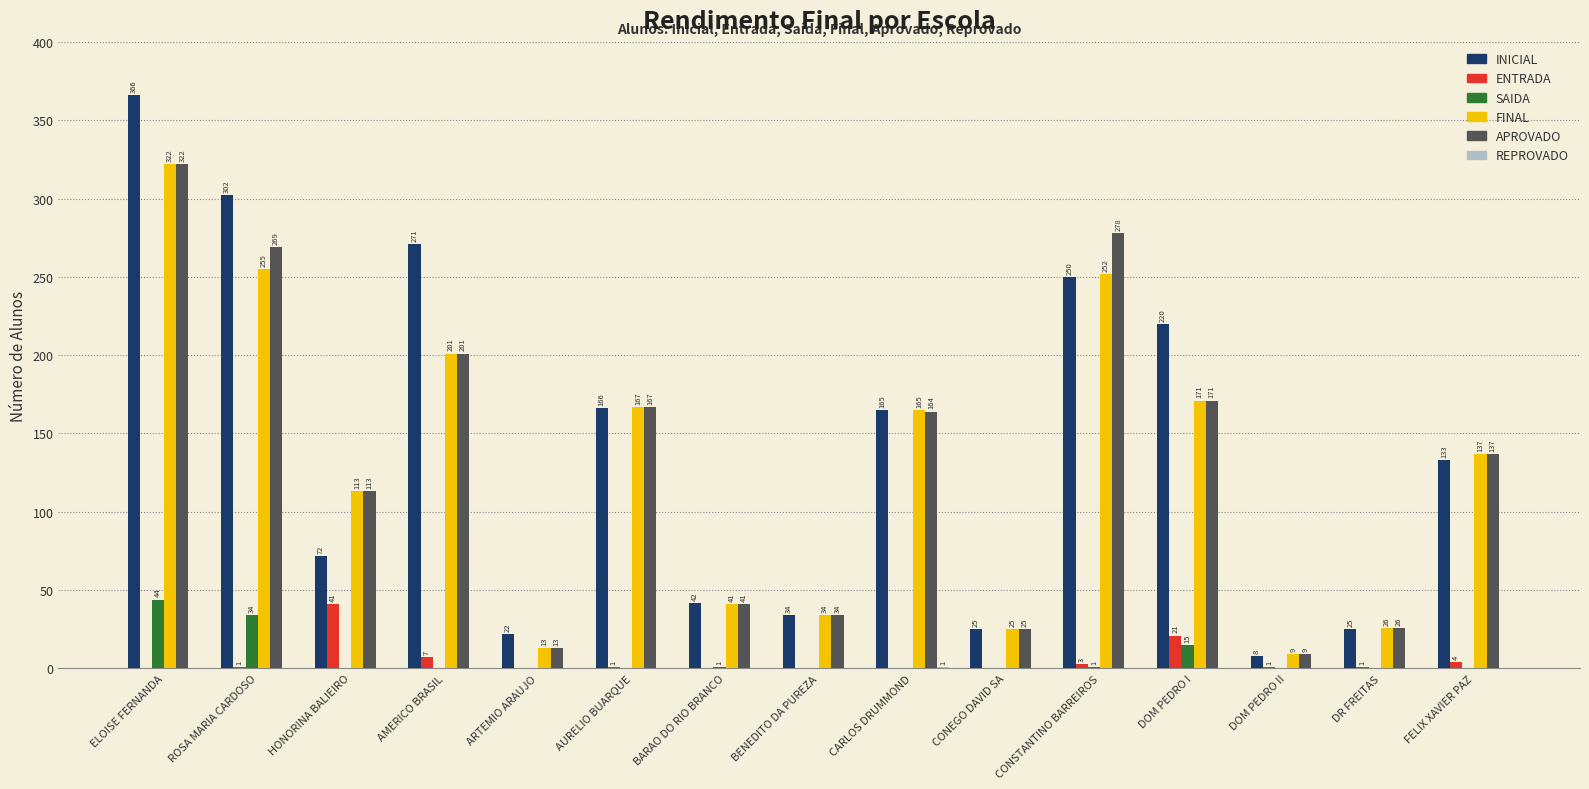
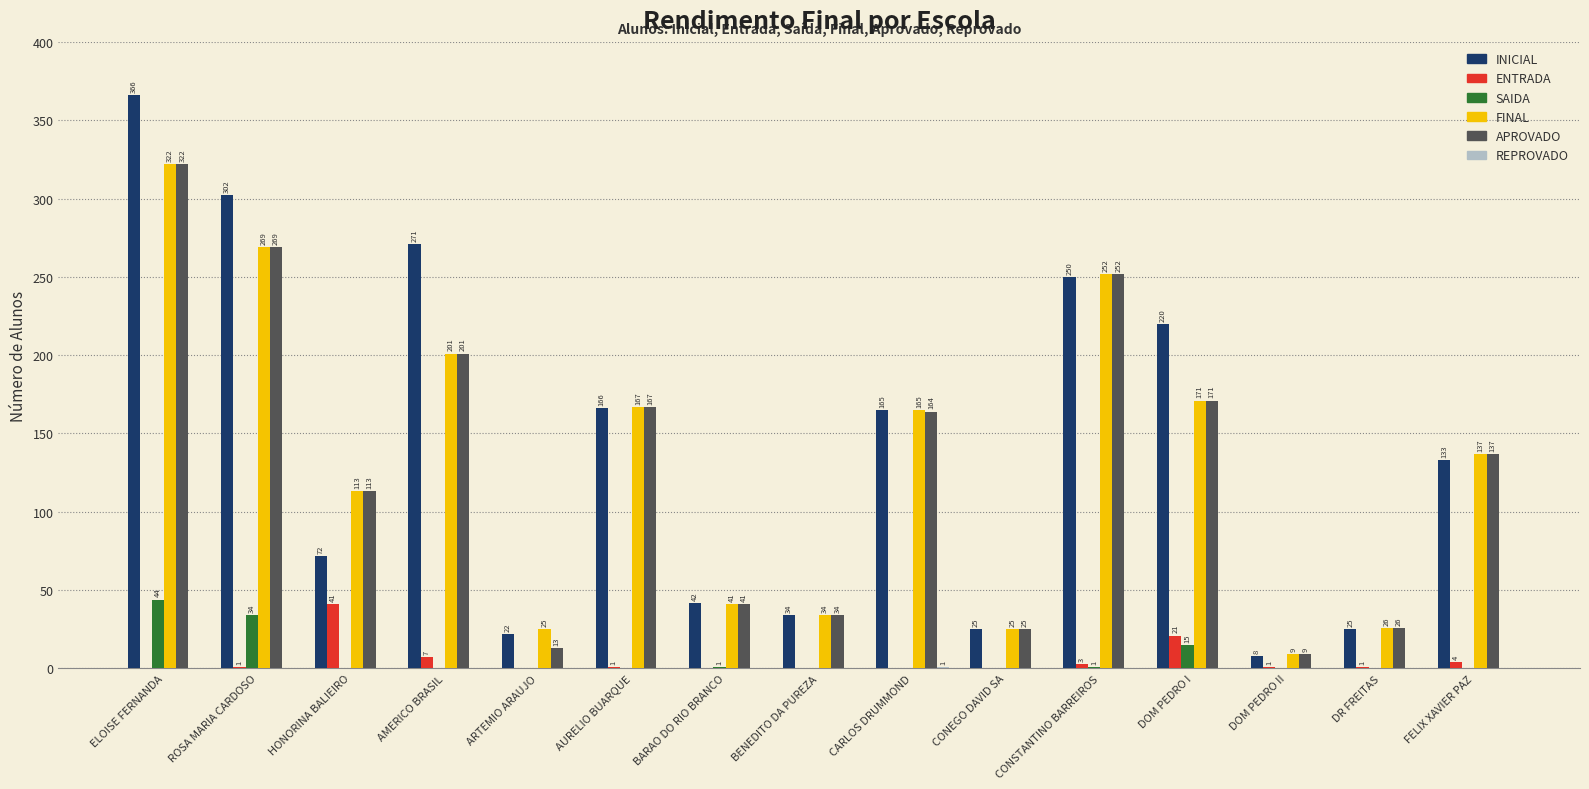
  {
    "INICIAL": {
      "ELOISE FERNANDA": 366,
      "ROSA MARIA CARDOSO": 302,
      "HONORINA BALIEIRO": 72,
      "AMERICO BRASIL": 271,
      "ARTEMIO ARAUJO": 22,
      "AURELIO BUARQUE": 166,
      "BARAO DO RIO BRANCO": 42,
      "BENEDITO DA PUREZA": 34,
      "CARLOS DRUMMOND": 165,
      "CONEGO DAVID SA": 25,
      "CONSTANTINO BARREIROS": 250,
      "DOM PEDRO I": 220,
      "DOM PEDRO II": 8,
      "DR FREITAS": 25,
      "FELIX XAVIER PAZ": 133
    },
    "ENTRADA": {
      "ROSA MARIA CARDOSO": 1,
      "HONORINA BALIEIRO": 41,
      "AMERICO BRASIL": 7,
      "AURELIO BUARQUE": 1,
      "CONSTANTINO BARREIROS": 3,
      "DOM PEDRO I": 21,
      "DOM PEDRO II": 1,
      "DR FREITAS": 1,
      "FELIX XAVIER PAZ": 4
    },
    "SAIDA": {
      "ELOISE FERNANDA": 44,
      "ROSA MARIA CARDOSO": 34,
      "BARAO DO RIO BRANCO": 1,
      "CONSTANTINO BARREIROS": 1,
      "DOM PEDRO I": 15
    },
    "FINAL": {
      "ELOISE FERNANDA": 322,
-     "ROSA MARIA CARDOSO": 255,
+     "ROSA MARIA CARDOSO": 269,
      "HONORINA BALIEIRO": 113,
      "AMERICO BRASIL": 201,
-     "ARTEMIO ARAUJO": 13,
+     "ARTEMIO ARAUJO": 25,
      "AURELIO BUARQUE": 167,
      "BARAO DO RIO BRANCO": 41,
      "BENEDITO DA PUREZA": 34,
      "CARLOS DRUMMOND": 165,
      "CONEGO DAVID SA": 25,
      "CONSTANTINO BARREIROS": 252,
      "DOM PEDRO I": 171,
      "DOM PEDRO II": 9,
      "DR FREITAS": 26,
      "FELIX XAVIER PAZ": 137
    },
    "APROVADO": {
      "ELOISE FERNANDA": 322,
      "ROSA MARIA CARDOSO": 269,
      "HONORINA BALIEIRO": 113,
      "AMERICO BRASIL": 201,
      "ARTEMIO ARAUJO": 13,
      "AURELIO BUARQUE": 167,
      "BARAO DO RIO BRANCO": 41,
      "BENEDITO DA PUREZA": 34,
      "CARLOS DRUMMOND": 164,
      "CONEGO DAVID SA": 25,
-     "CONSTANTINO BARREIROS": 278,
+     "CONSTANTINO BARREIROS": 252,
      "DOM PEDRO I": 171,
      "DOM PEDRO II": 9,
      "DR FREITAS": 26,
      "FELIX XAVIER PAZ": 137
    },
    "REPROVADO": {
      "CARLOS DRUMMOND": 1
    }
  }
